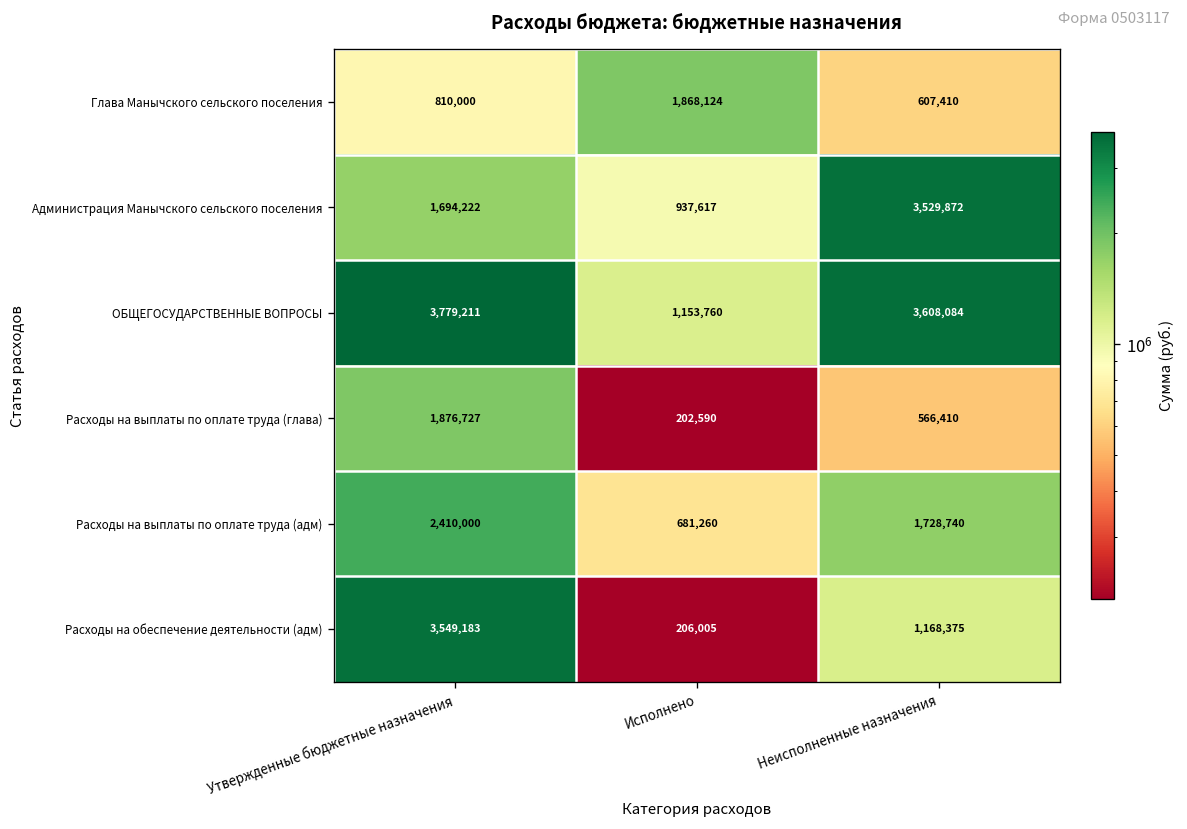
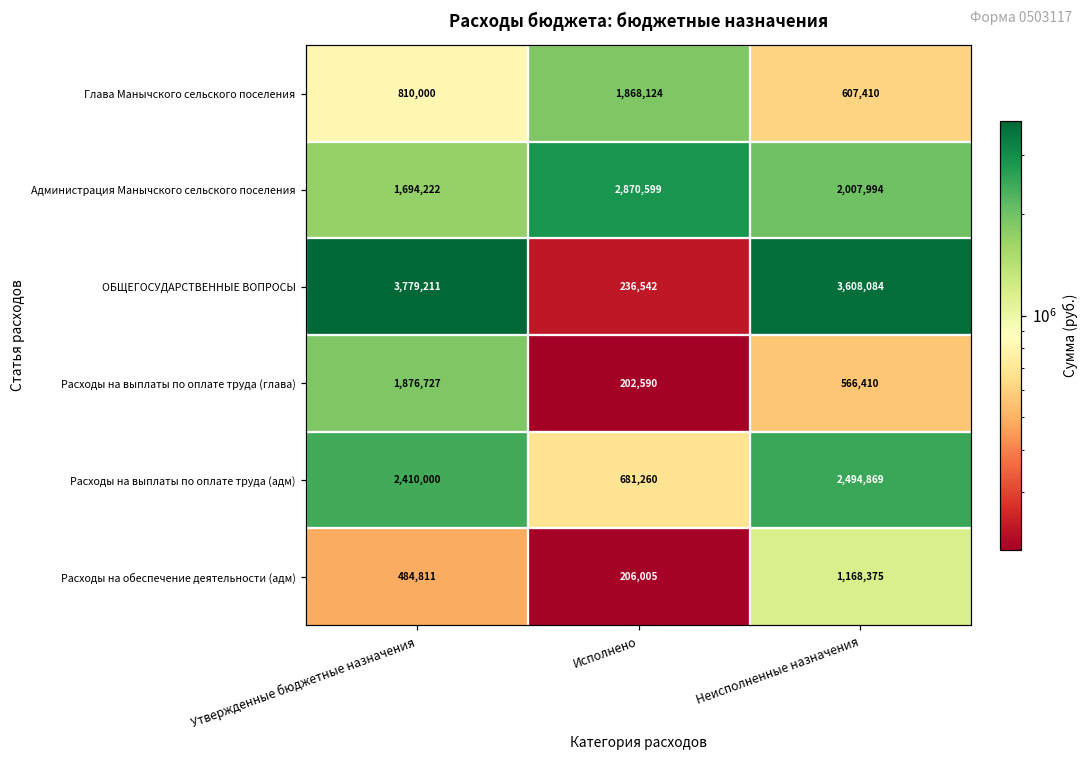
  {
    "Глава Манычского сельского поселения": {
      "Утвержденные бюджетные назначения": "810,000",
      "Исполнено": "1,868,124",
      "Неисполненные назначения": "607,410"
    },
    "Администрация Манычского сельского поселения": {
      "Утвержденные бюджетные назначения": "1,694,222",
-     "Исполнено": "937,617",
-     "Неисполненные назначения": "3,529,872"
+     "Исполнено": "2,870,599",
+     "Неисполненные назначения": "2,007,994"
    },
    "ОБЩЕГОСУДАРСТВЕННЫЕ ВОПРОСЫ": {
      "Утвержденные бюджетные назначения": "3,779,211",
-     "Исполнено": "1,153,760",
+     "Исполнено": "236,542",
      "Неисполненные назначения": "3,608,084"
    },
    "Расходы на выплаты по оплате труда (глава)": {
      "Утвержденные бюджетные назначения": "1,876,727",
      "Исполнено": "202,590",
      "Неисполненные назначения": "566,410"
    },
    "Расходы на выплаты по оплате труда (адм)": {
      "Утвержденные бюджетные назначения": "2,410,000",
      "Исполнено": "681,260",
-     "Неисполненные назначения": "1,728,740"
+     "Неисполненные назначения": "2,494,869"
    },
    "Расходы на обеспечение деятельности (адм)": {
-     "Утвержденные бюджетные назначения": "3,549,183",
+     "Утвержденные бюджетные назначения": "484,811",
      "Исполнено": "206,005",
      "Неисполненные назначения": "1,168,375"
    }
  }
